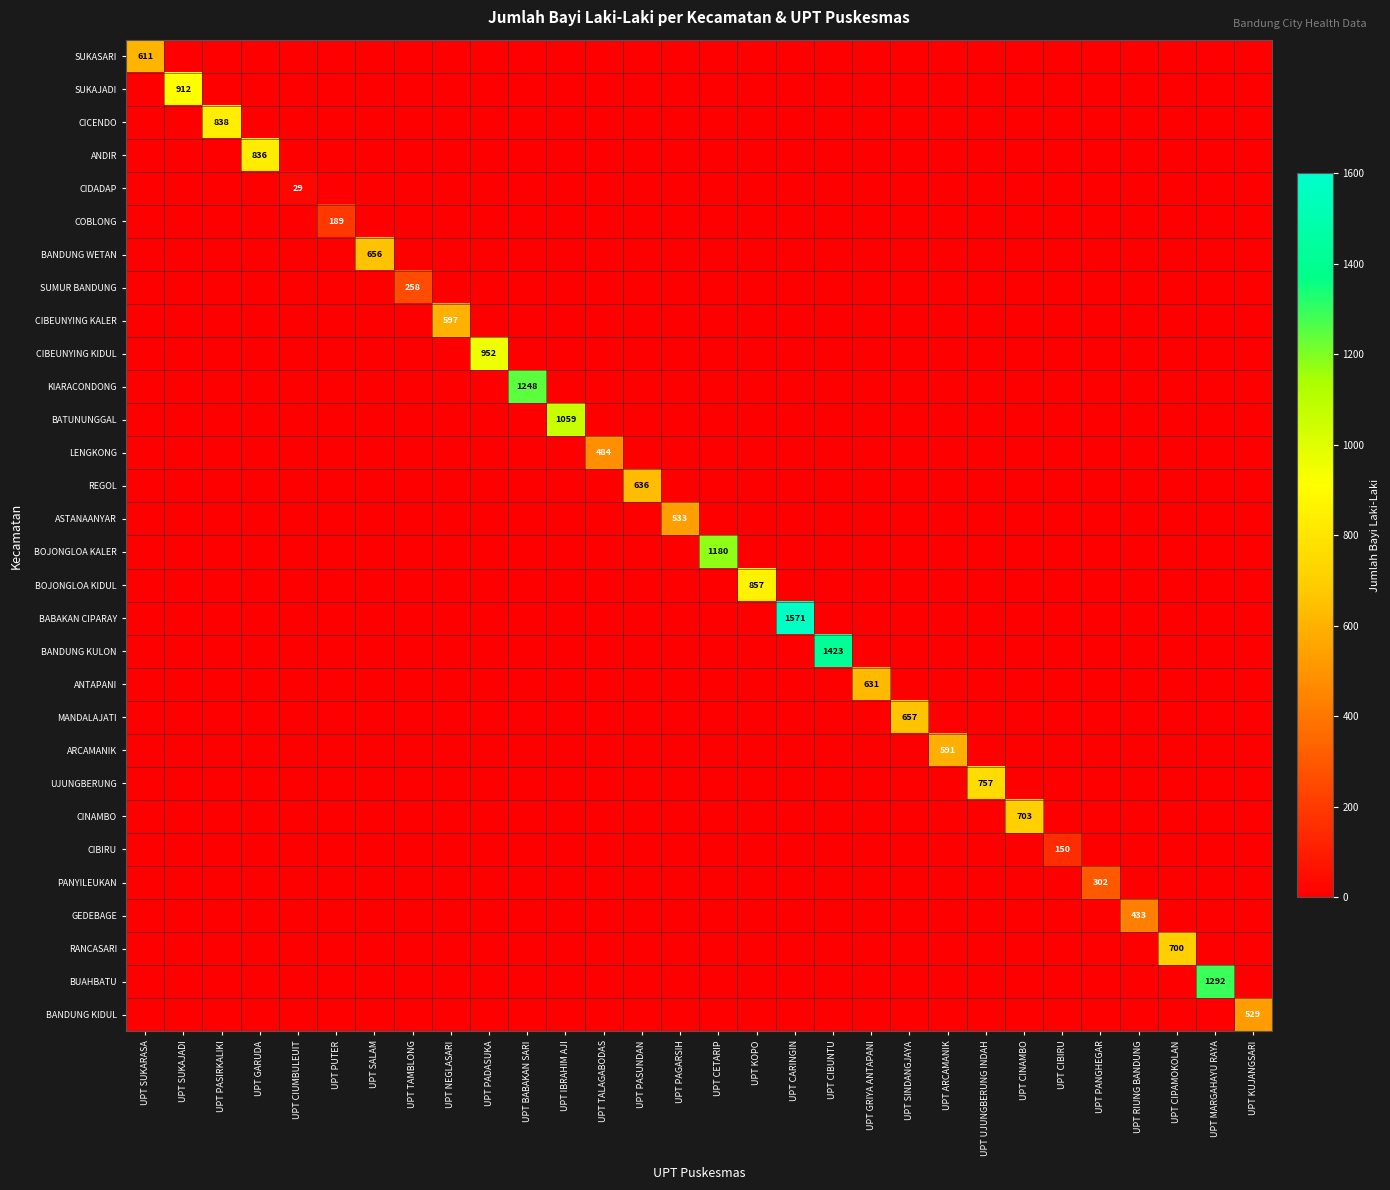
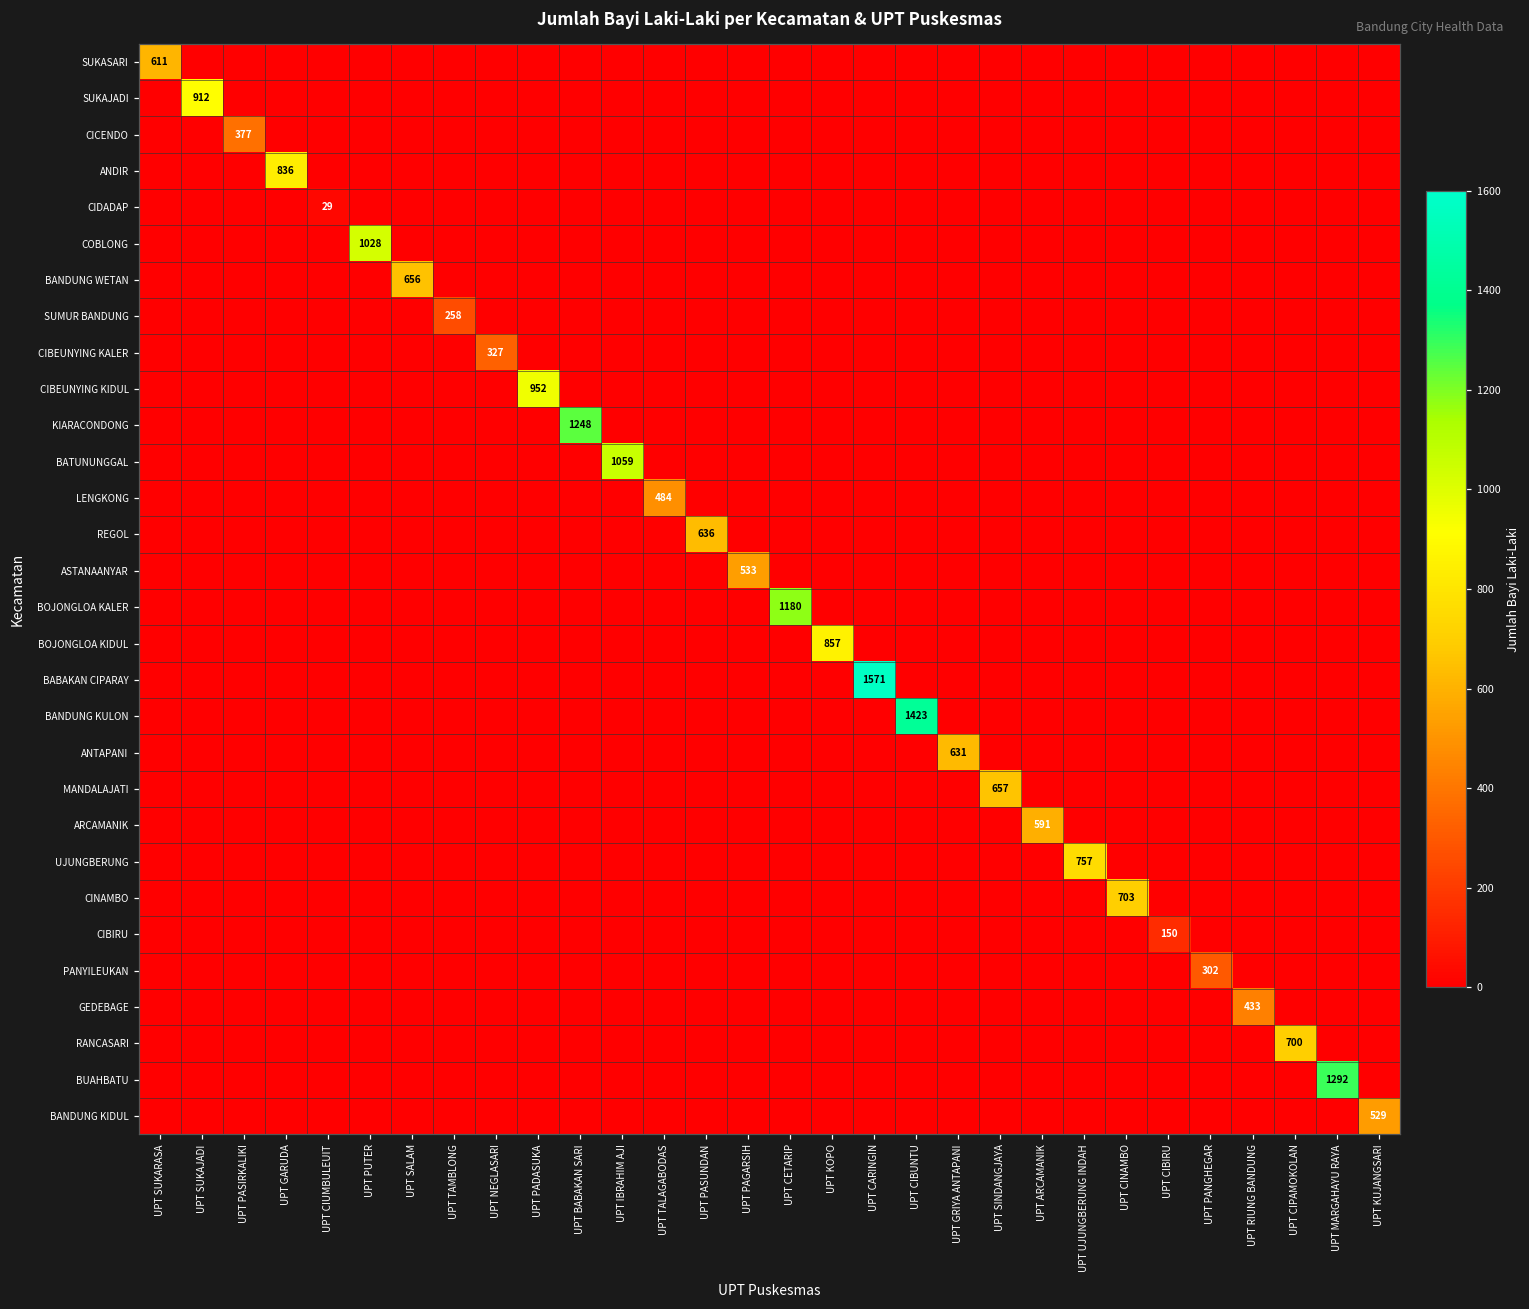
  {
    "SUKASARI": {
      "UPT SUKARASA": 611
    },
    "SUKAJADI": {
      "UPT SUKAJADI": 912
    },
    "CICENDO": {
-     "UPT PASIRKALIKI": 838
+     "UPT PASIRKALIKI": 377
    },
    "ANDIR": {
      "UPT GARUDA": 836
    },
    "CIDADAP": {
      "UPT CIUMBULEUIT": 29
    },
    "COBLONG": {
-     "UPT PUTER": 189
+     "UPT PUTER": 1028
    },
    "BANDUNG WETAN": {
      "UPT SALAM": 656
    },
    "SUMUR BANDUNG": {
      "UPT TAMBLONG": 258
    },
    "CIBEUNYING KALER": {
-     "UPT NEGLASARI": 597
+     "UPT NEGLASARI": 327
    },
    "CIBEUNYING KIDUL": {
      "UPT PADASUKA": 952
    },
    "KIARACONDONG": {
      "UPT BABAKAN SARI": 1248
    },
    "BATUNUNGGAL": {
      "UPT IBRAHIM AJI": 1059
    },
    "LENGKONG": {
      "UPT TALAGABODAS": 484
    },
    "REGOL": {
      "UPT PASUNDAN": 636
    },
    "ASTANAANYAR": {
      "UPT PAGARSIH": 533
    },
    "BOJONGLOA KALER": {
      "UPT CETARIP": 1180
    },
    "BOJONGLOA KIDUL": {
      "UPT KOPO": 857
    },
    "BABAKAN CIPARAY": {
      "UPT CARINGIN": 1571
    },
    "BANDUNG KULON": {
      "UPT CIBUNTU": 1423
    },
    "ANTAPANI": {
      "UPT GRIYA ANTAPANI": 631
    },
    "MANDALAJATI": {
      "UPT SINDANGJAYA": 657
    },
    "ARCAMANIK": {
      "UPT ARCAMANIK": 591
    },
    "UJUNGBERUNG": {
      "UPT UJUNGBERUNG INDAH": 757
    },
    "CINAMBO": {
      "UPT CINAMBO": 703
    },
    "CIBIRU": {
      "UPT CIBIRU": 150
    },
    "PANYILEUKAN": {
      "UPT PANGHEGAR": 302
    },
    "GEDEBAGE": {
      "UPT RIUNG BANDUNG": 433
    },
    "RANCASARI": {
      "UPT CIPAMOKOLAN": 700
    },
    "BUAHBATU": {
      "UPT MARGAHAYU RAYA": 1292
    },
    "BANDUNG KIDUL": {
      "UPT KUJANGSARI": 529
    }
  }
